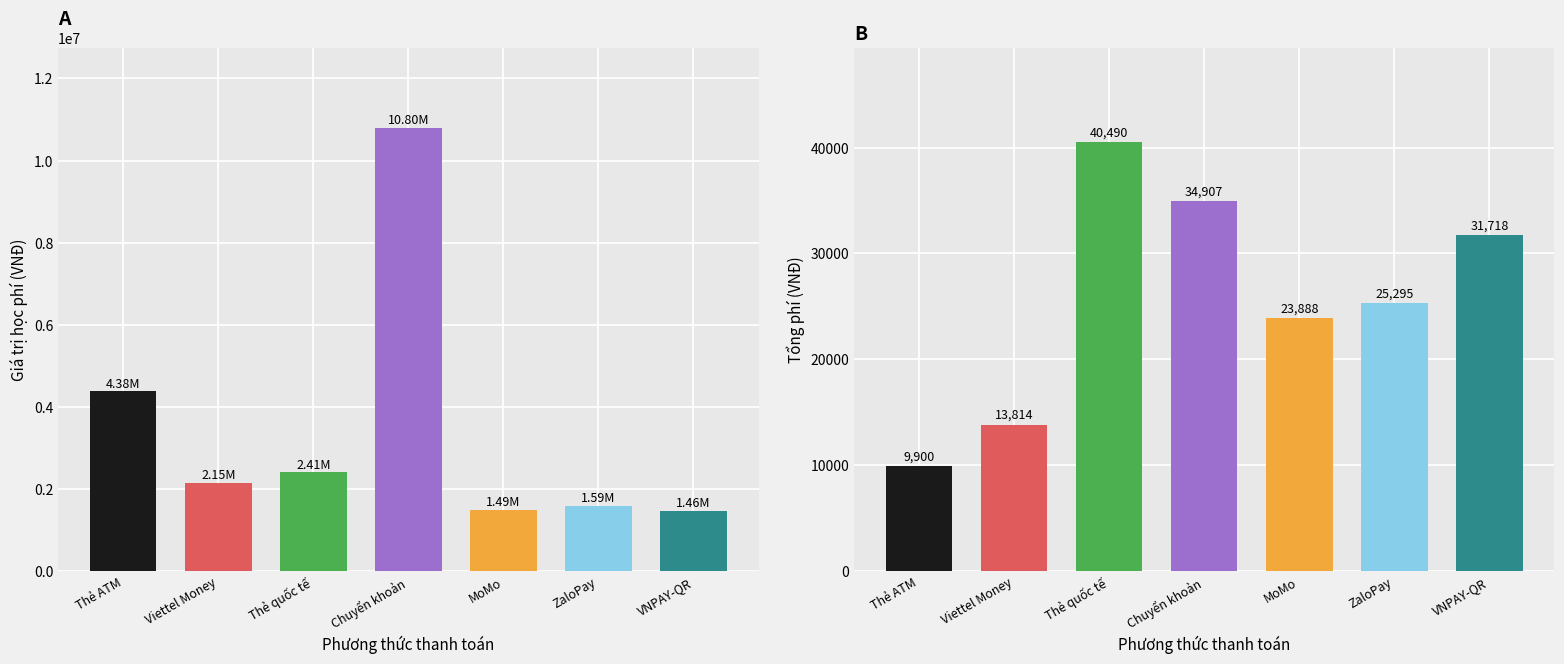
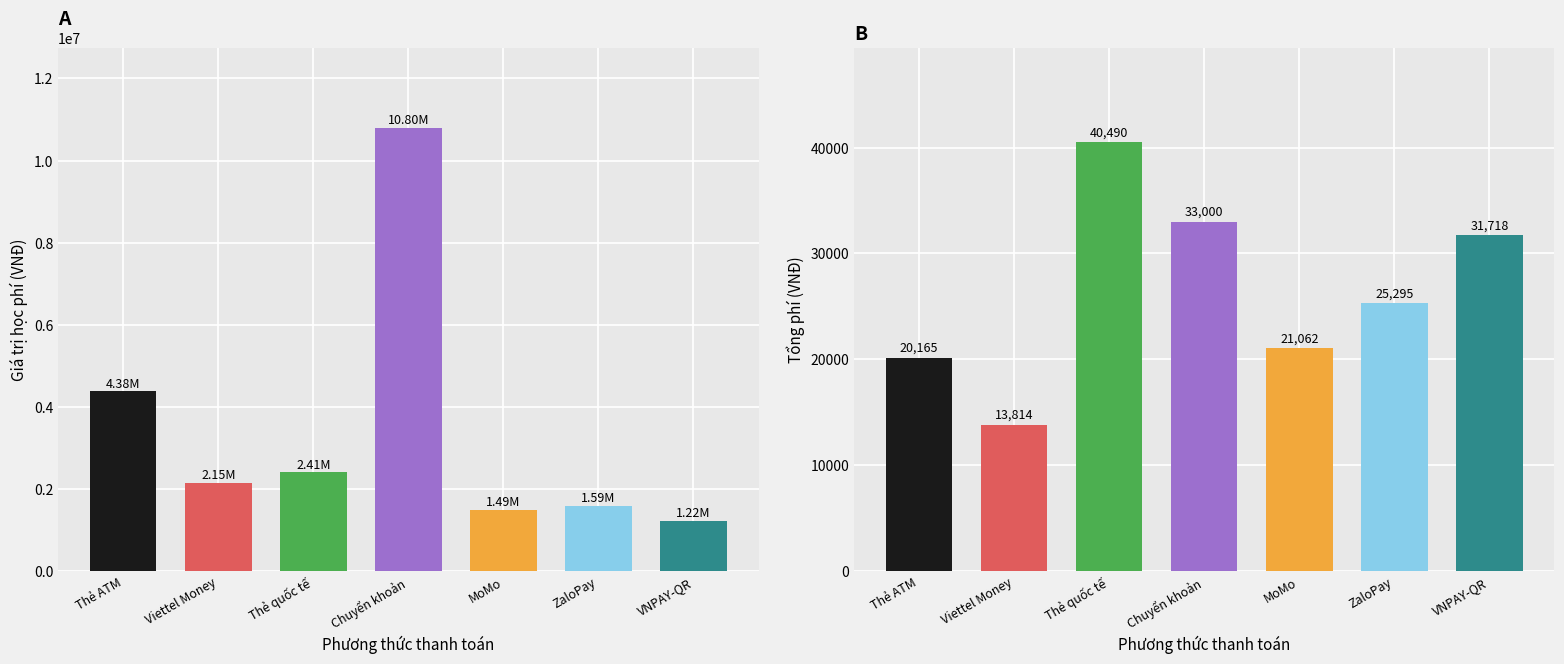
  {
    "A": {
      "Thẻ ATM": "4.38M",
      "Viettel Money": "2.15M",
      "Thẻ quốc tế": "2.41M",
      "Chuyển khoản": "10.80M",
      "MoMo": "1.49M",
      "ZaloPay": "1.59M",
-     "VNPAY-QR": "1.46M"
+     "VNPAY-QR": "1.22M"
    },
    "B": {
-     "Thẻ ATM": "9,900",
+     "Thẻ ATM": "20,165",
      "Viettel Money": "13,814",
      "Thẻ quốc tế": "40,490",
-     "Chuyển khoản": "34,907",
-     "MoMo": "23,888",
+     "Chuyển khoản": "33,000",
+     "MoMo": "21,062",
      "ZaloPay": "25,295",
      "VNPAY-QR": "31,718"
    }
  }
